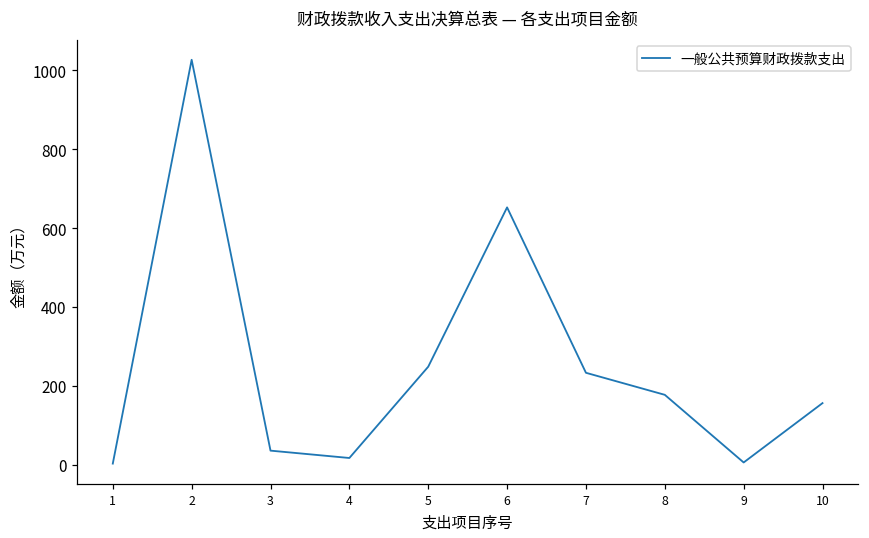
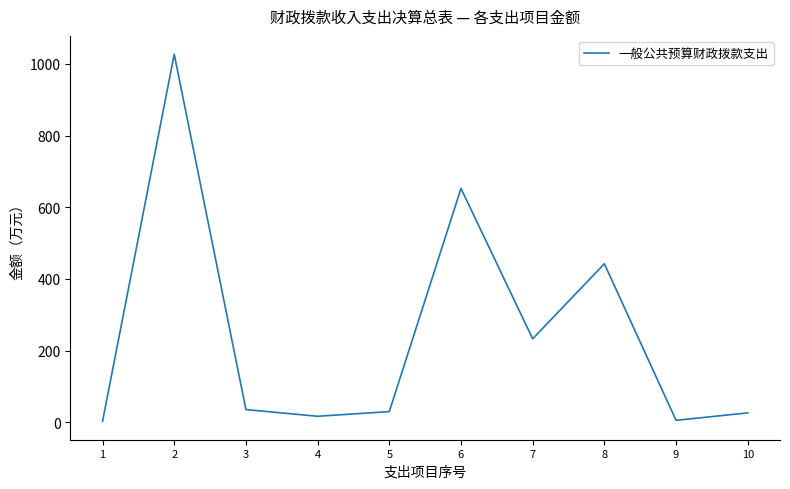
  {
    "1": 0,
    "2": 1030,
    "3": 40,
    "4": 20,
-   "5": 250,
+   "5": 30,
    "6": 650,
    "7": 230,
-   "8": 180,
+   "8": 440,
    "9": 10,
-   "10": 160
+   "10": 30
  }
